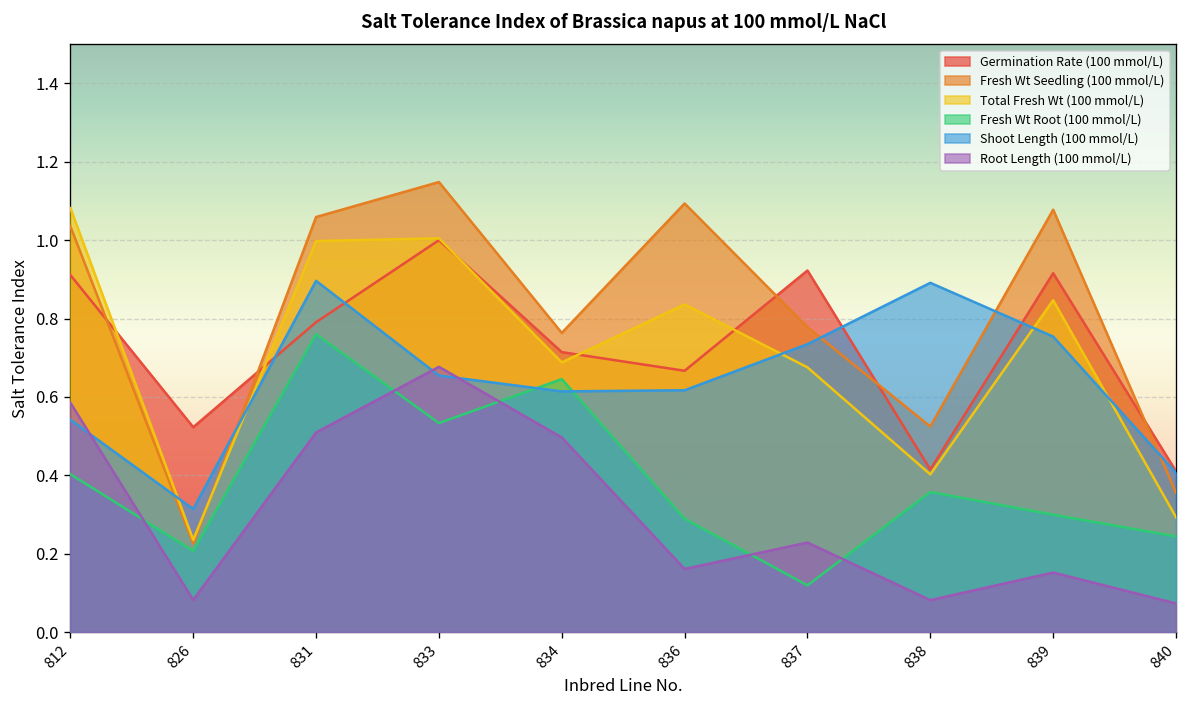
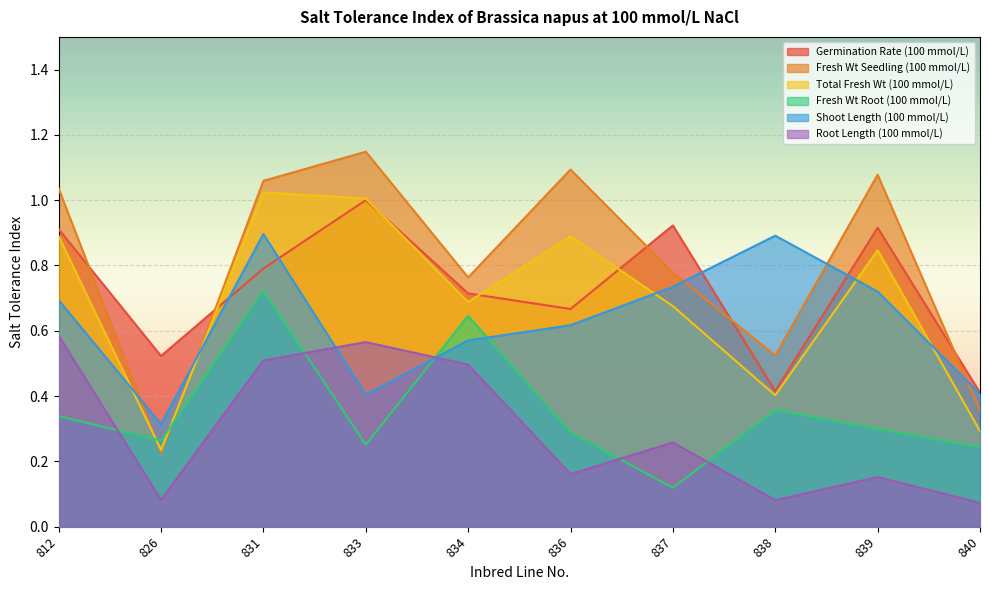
  {
    "Total Fresh Wt (100 mmol/L)": {
-     "812": 1.08,
+     "812": 0.89,
      "826": 0.24,
-     "831": 1.00,
+     "831": 1.02,
      "834": 0.69,
-     "836": 0.84,
+     "836": 0.89,
      "837": 0.68,
      "838": 0.40,
      "839": 0.85,
      "840": 0.29
    },
    "Fresh Wt Root (100 mmol/L)": {
-     "812": 0.40,
-     "826": 0.21,
-     "831": 0.76,
-     "833": 0.53,
+     "812": 0.34,
+     "826": 0.26,
+     "831": 0.72,
+     "833": 0.25,
      "834": 0.65,
      "836": 0.29,
      "837": 0.12,
      "838": 0.36,
      "839": 0.30,
      "840": 0.24
    },
    "Shoot Length (100 mmol/L)": {
-     "812": 0.54,
+     "812": 0.69,
      "826": 0.31,
      "831": 0.90,
-     "833": 0.65,
-     "834": 0.61,
+     "833": 0.40,
+     "834": 0.57,
      "836": 0.62,
      "837": 0.73,
      "838": 0.89,
-     "839": 0.75
+     "839": 0.72
    },
    "Root Length (100 mmol/L)": {
      "812": 0.59,
      "826": 0.08,
      "831": 0.51,
-     "833": 0.68,
+     "833": 0.57,
      "834": 0.50,
      "836": 0.16,
-     "837": 0.23,
+     "837": 0.26,
      "838": 0.08,
      "839": 0.15,
      "840": 0.07
    }
  }
